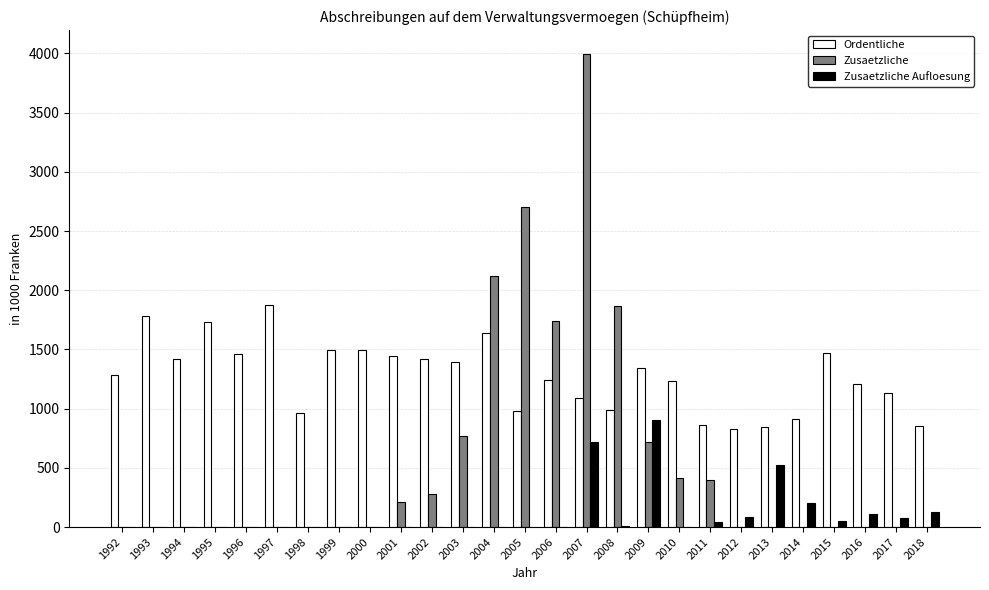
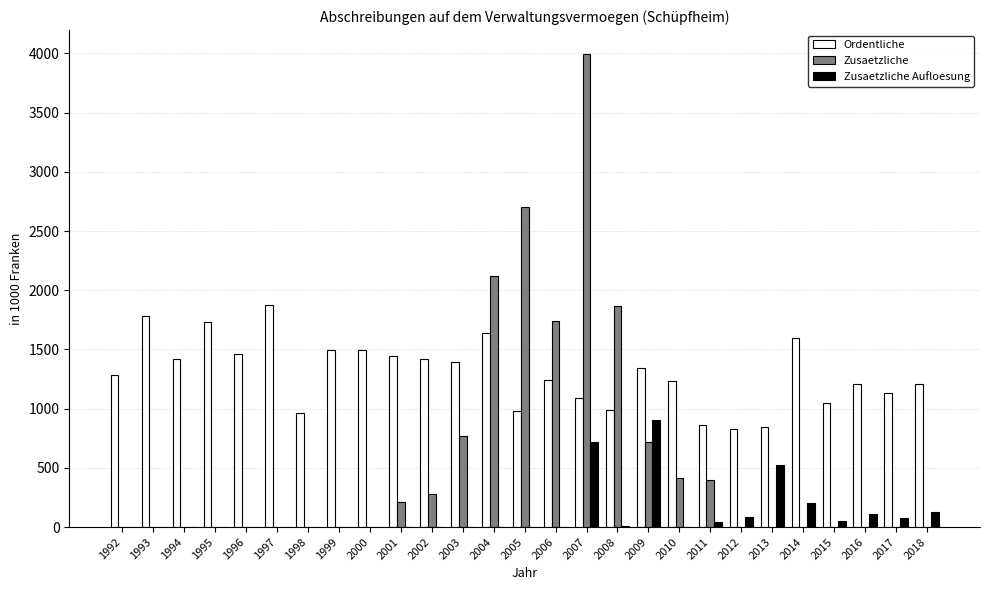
  {
    "Ordentliche": {
      "1992": 1290,
      "1993": 1780,
      "1994": 1420,
      "1995": 1730,
      "1996": 1460,
      "1997": 1880,
      "1998": 960,
      "1999": 1500,
      "2000": 1490,
      "2001": 1450,
      "2002": 1420,
      "2003": 1390,
      "2004": 1640,
      "2005": 980,
      "2006": 1240,
      "2007": 1090,
      "2008": 980,
      "2009": 1340,
      "2010": 1230,
      "2011": 860,
      "2012": 830,
      "2013": 840,
-     "2014": 910,
-     "2015": 1470,
+     "2014": 1600,
+     "2015": 1050,
      "2016": 1210,
      "2017": 1130,
-     "2018": 850
+     "2018": 1200
    },
    "Zusaetzliche": {
      "1992": 0,
      "1993": 0,
      "1994": 0,
      "1995": 0,
      "1996": 0,
      "1997": 0,
      "1998": 0,
      "1999": 0,
      "2000": 0,
      "2001": 210,
      "2002": 280,
      "2003": 770,
      "2004": 2120,
      "2005": 2700,
      "2006": 1740,
      "2007": 4000,
      "2008": 1870,
      "2009": 720,
      "2010": 410,
      "2011": 400,
      "2012": 0,
      "2013": 0,
      "2014": 0,
      "2015": 0,
      "2016": 0,
      "2017": 0,
      "2018": 0
    },
    "Zusaetzliche Aufloesung": {
      "1992": 0,
      "1993": 0,
      "1994": 0,
      "1995": 0,
      "1996": 0,
      "1997": 0,
      "1998": 0,
      "1999": 0,
      "2000": 0,
      "2001": 0,
      "2002": 0,
      "2003": 0,
      "2004": 0,
      "2005": 0,
      "2006": 0,
      "2007": 720,
      "2009": 900,
      "2010": 0,
      "2011": 40,
      "2012": 80,
      "2013": 530,
      "2014": 200,
      "2015": 50,
      "2016": 110,
      "2017": 80,
      "2018": 120
    }
  }
